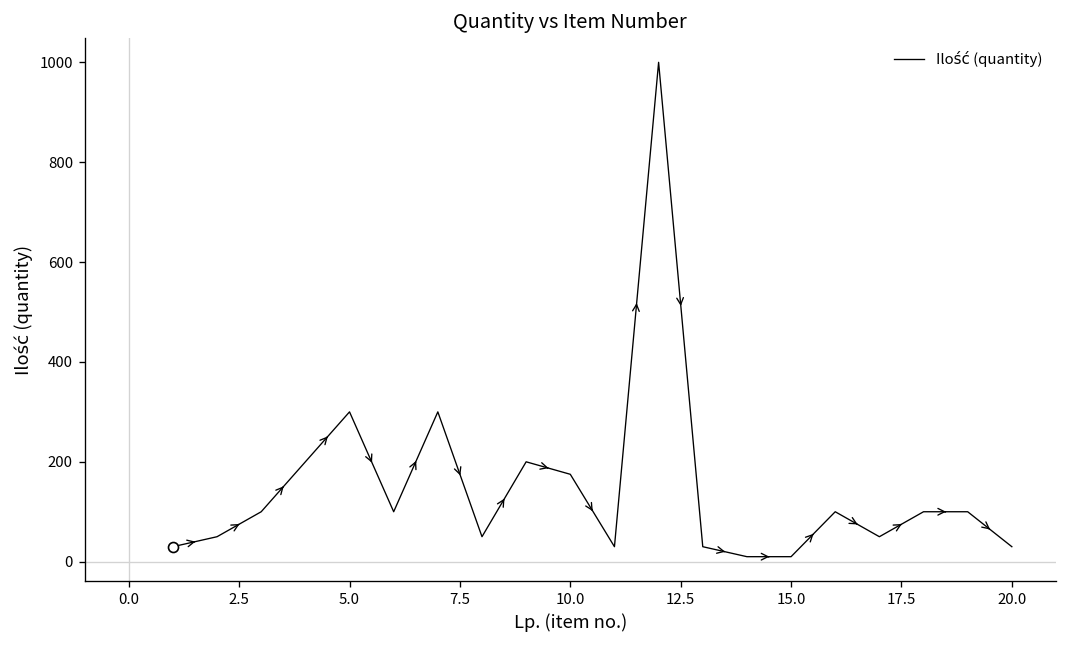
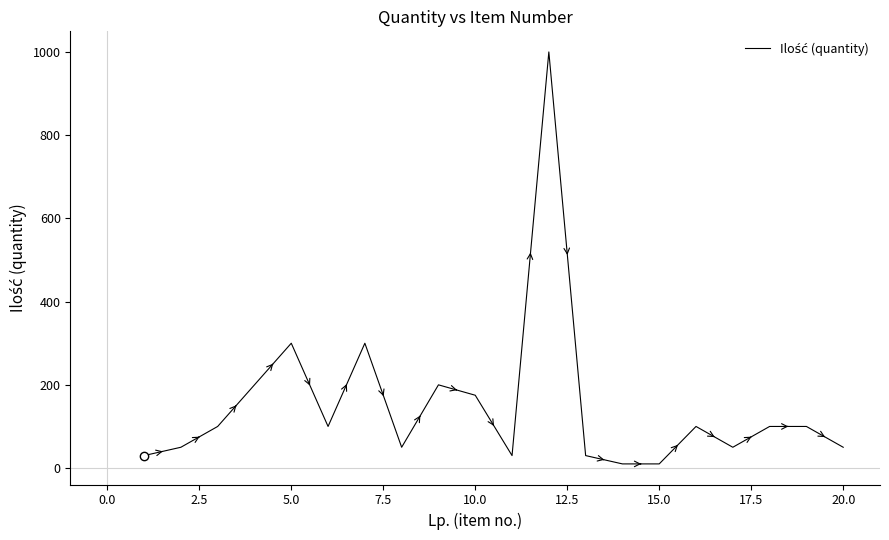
  {
    "Ilość (quantity)": {
      "5.0": 300,
      "10.0": 180,
      "15.0": 10,
-     "20.0": 30
+     "20.0": 50
    }
  }
